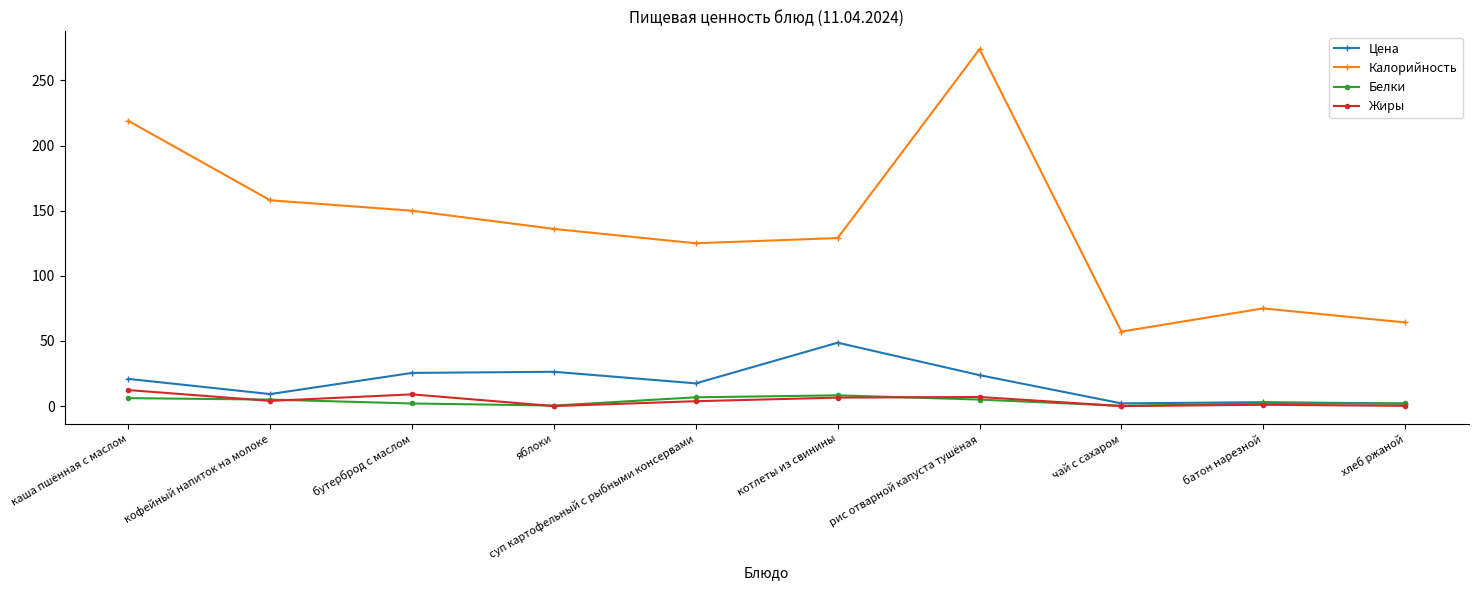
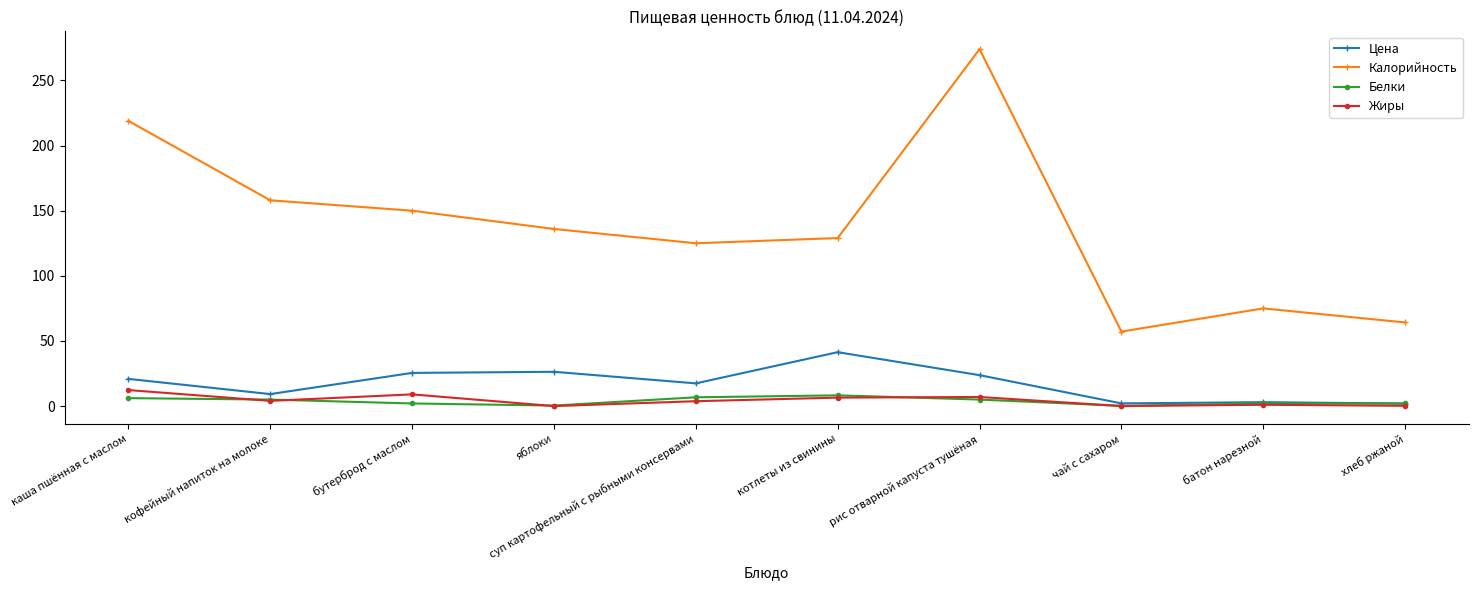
  {
    "Цена": {
      "каша пшённая с маслом": 21,
      "кофейный напиток на молоке": 9,
      "бутерброд с маслом": 25,
      "яблоки": 26,
      "суп картофельный с рыбными консервами": 17,
-     "котлеты из свинины": 49,
+     "котлеты из свинины": 41,
      "рис отварной капуста тушёная": 24
    },
    "Калорийность": {
      "каша пшённая с маслом": 219,
      "кофейный напиток на молоке": 158,
      "бутерброд с маслом": 150,
      "яблоки": 136,
      "суп картофельный с рыбными консервами": 125,
      "котлеты из свинины": 129,
      "рис отварной капуста тушёная": 274,
      "чай с сахаром": 57,
      "батон нарезной": 75,
      "хлеб ржаной": 64
    },
    "Белки": {
      "каша пшённая с маслом": 6,
      "бутерброд с маслом": 2,
      "суп картофельный с рыбными консервами": 7,
      "рис отварной капуста тушёная": 5
    },
    "Жиры": {
      "каша пшённая с маслом": 12,
      "бутерброд с маслом": 9,
      "суп картофельный с рыбными консервами": 4,
      "рис отварной капуста тушёная": 7
    }
  }
